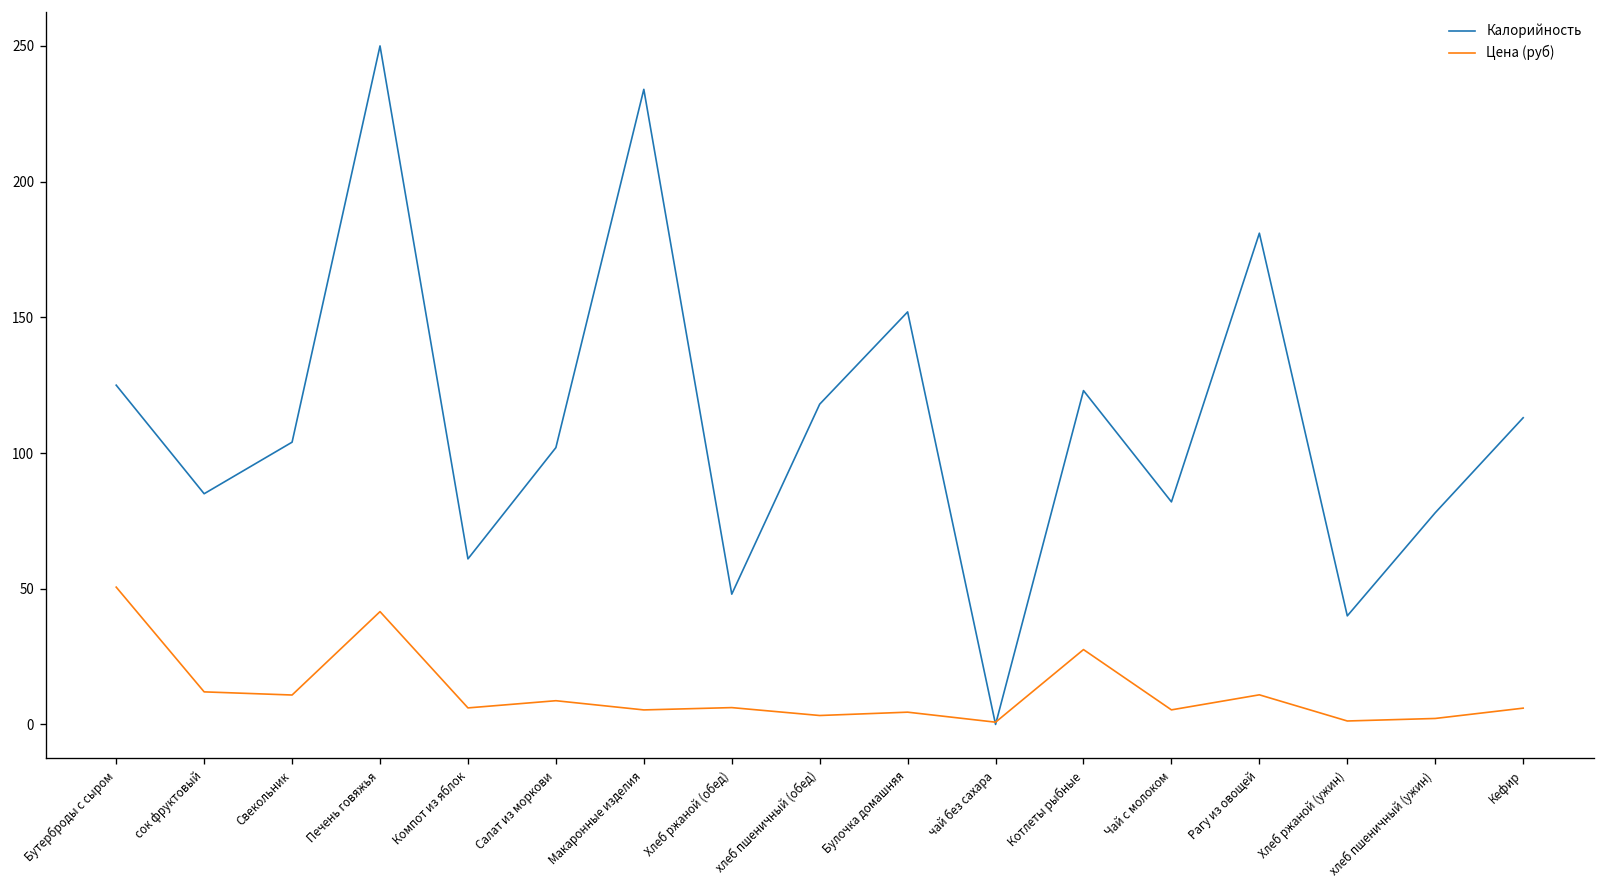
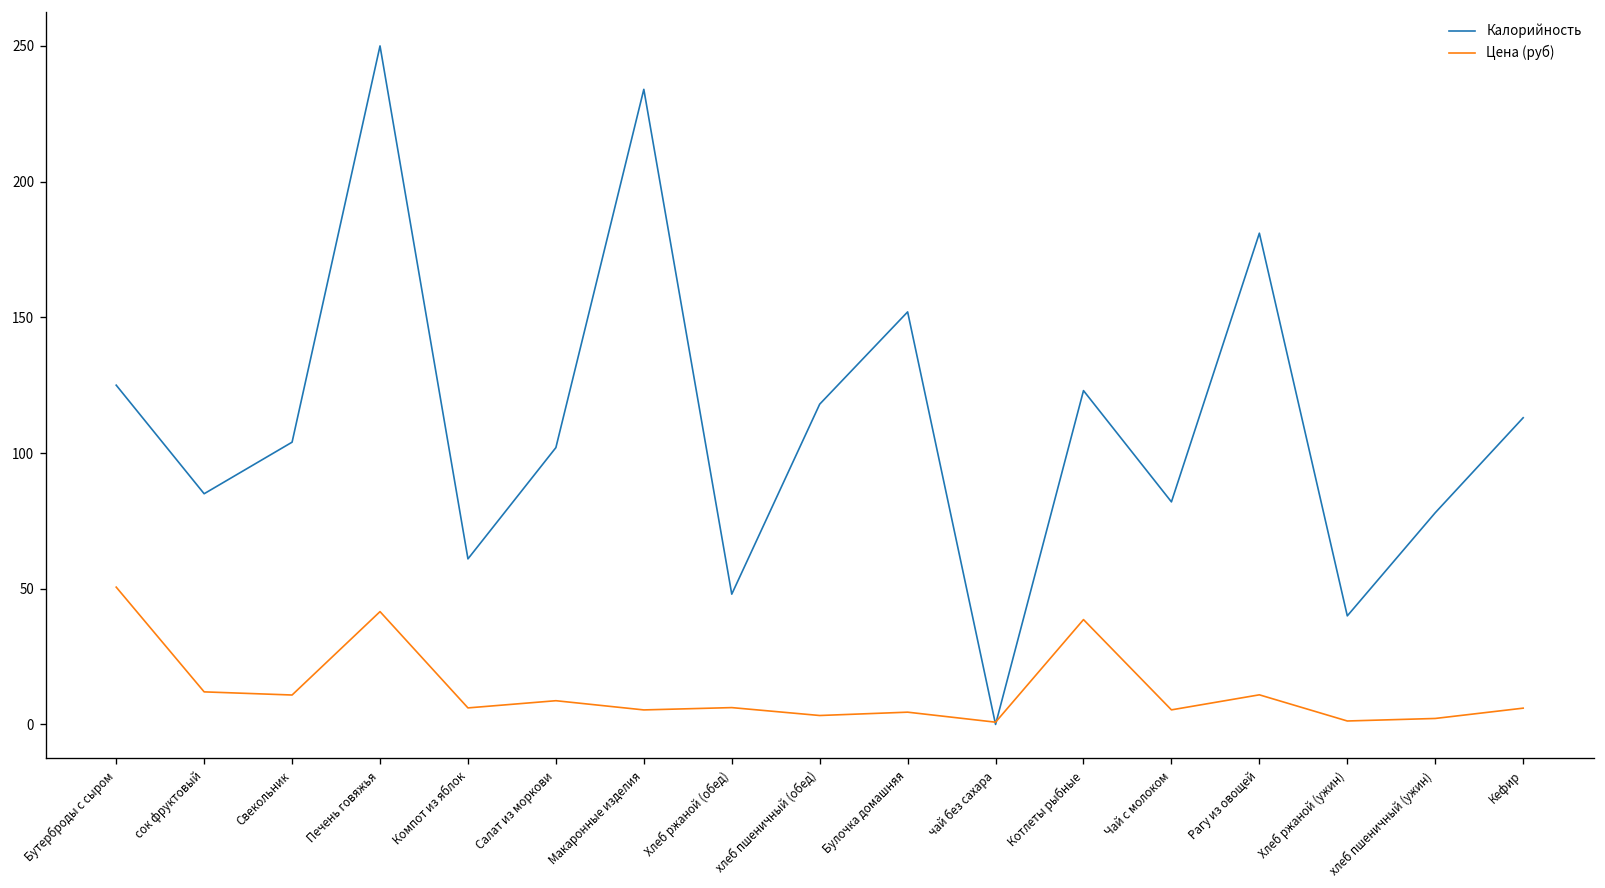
  {
    "Калорийность": {
      "Бутерброды с сыром": 125,
      "сок фруктовый": 85,
      "Свекольник": 104,
      "Печень говяжья": 250,
      "Компот из яблок": 61,
      "Салат из моркови": 102,
      "Макаронные изделия": 234,
      "Хлеб ржаной (обед)": 48,
      "хлеб пшеничный (обед)": 118,
      "Булочка домашняя": 152,
      "Котлеты рыбные": 123,
      "Чай с молоком": 82,
      "Рагу из овощей": 181,
      "Хлеб ржаной (ужин)": 40,
      "хлеб пшеничный (ужин)": 78,
      "Кефир": 113
    },
    "Цена (руб)": {
      "Бутерброды с сыром": 51,
      "сок фруктовый": 12,
      "Свекольник": 11,
      "Печень говяжья": 42,
      "Компот из яблок": 6,
      "Салат из моркови": 9,
      "Макаронные изделия": 5,
      "Хлеб ржаной (обед)": 6,
      "хлеб пшеничный (обед)": 3,
      "Булочка домашняя": 5,
-     "Котлеты рыбные": 28,
+     "Котлеты рыбные": 39,
      "Чай с молоком": 5,
      "Рагу из овощей": 11,
      "Хлеб ржаной (ужин)": 1,
      "хлеб пшеничный (ужин)": 2,
      "Кефир": 6
    }
  }
